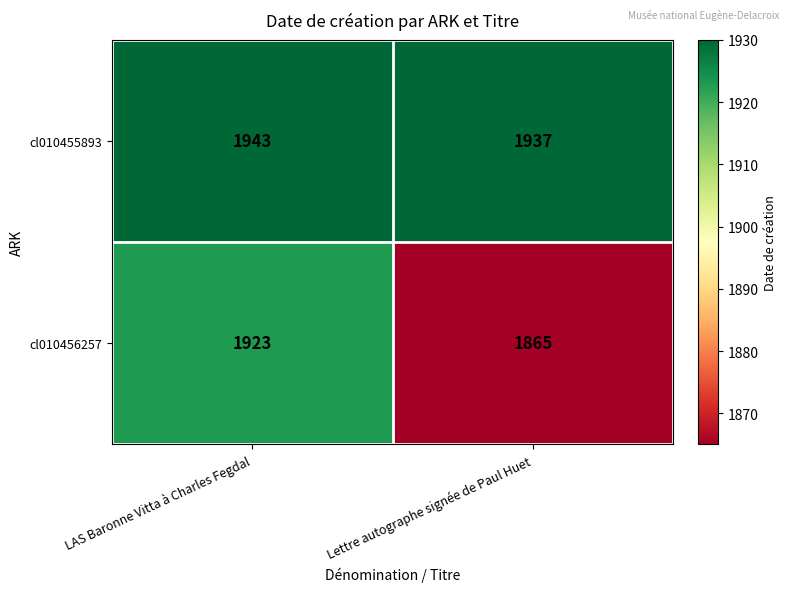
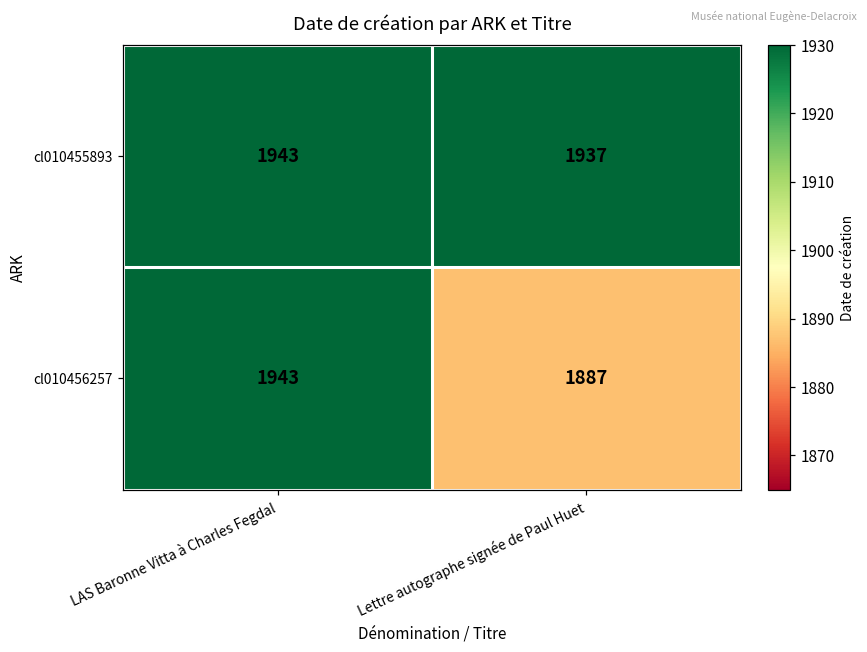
  {
    "cl010455893": {
      "LAS Baronne Vitta à Charles Fegdal": 1943,
      "Lettre autographe signée de Paul Huet": 1937
    },
    "cl010456257": {
-     "LAS Baronne Vitta à Charles Fegdal": 1923,
-     "Lettre autographe signée de Paul Huet": 1865
+     "LAS Baronne Vitta à Charles Fegdal": 1943,
+     "Lettre autographe signée de Paul Huet": 1887
    }
  }
